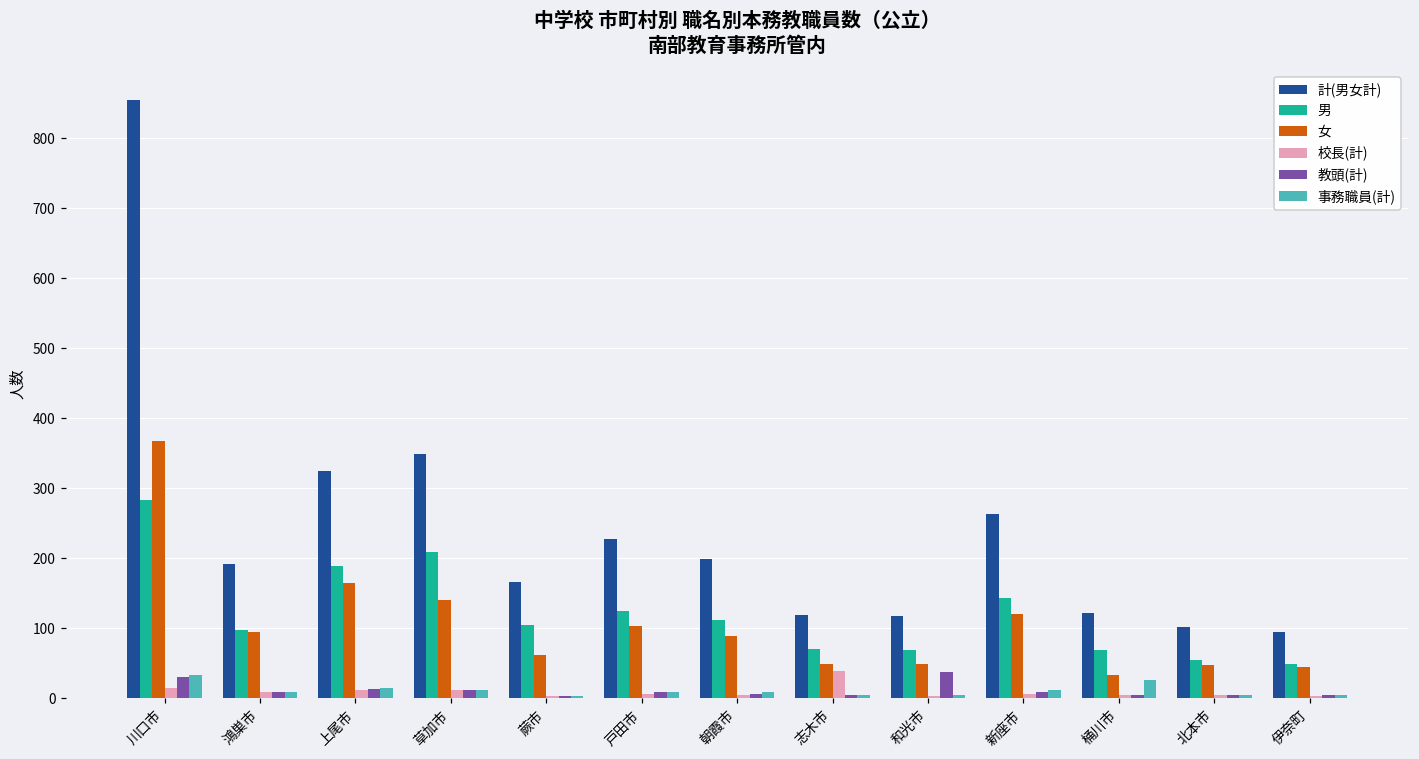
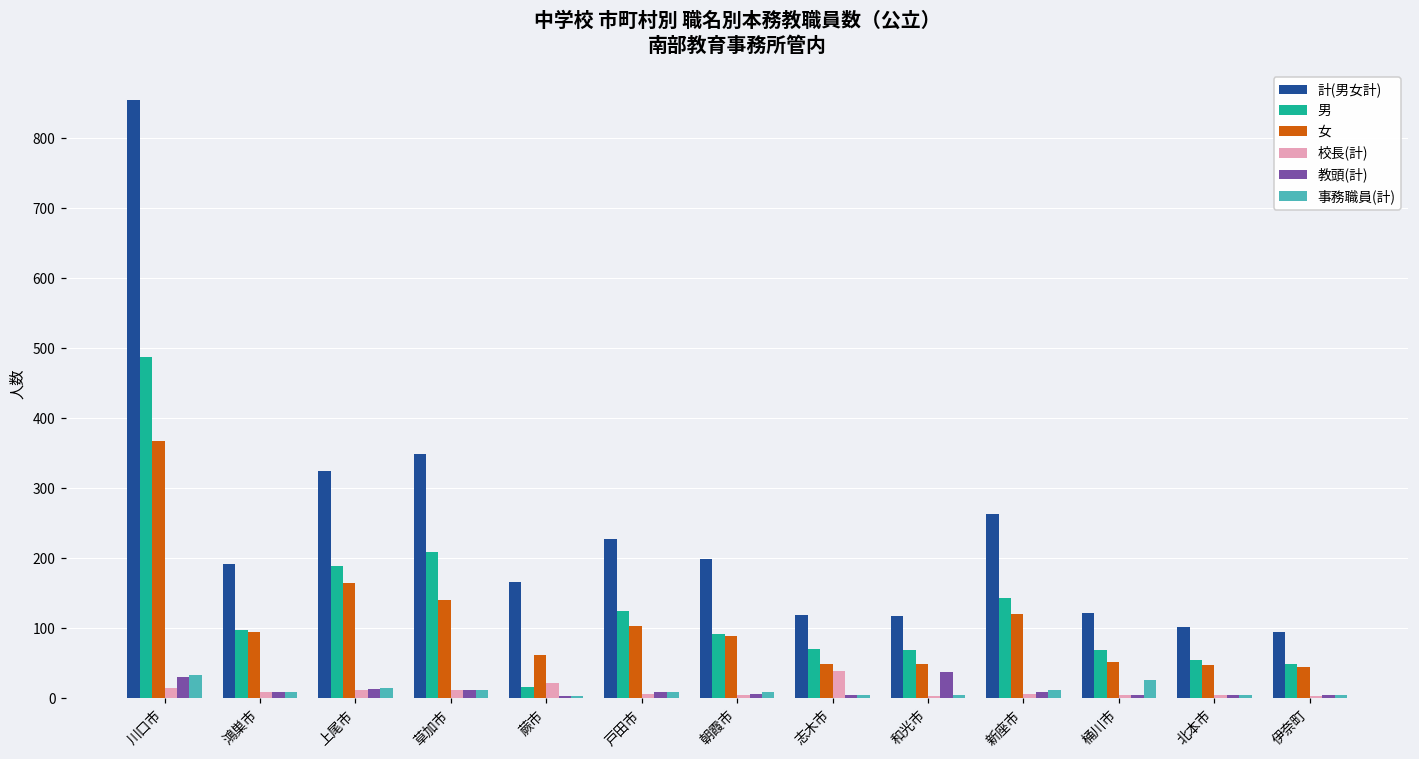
  {
    "計(男女計)": {
      "川口市": 860,
      "鴻巣市": 190,
      "上尾市": 320,
      "草加市": 350,
      "蕨市": 170,
      "戸田市": 230,
      "朝霞市": 200,
      "志木市": 120,
      "和光市": 120,
      "新座市": 260,
      "桶川市": 120,
      "北本市": 100,
      "伊奈町": 90
    },
    "男": {
-     "川口市": 280,
+     "川口市": 490,
      "鴻巣市": 100,
      "上尾市": 190,
      "草加市": 210,
-     "蕨市": 100,
+     "蕨市": 20,
      "戸田市": 130,
-     "朝霞市": 110,
+     "朝霞市": 90,
      "志木市": 70,
      "和光市": 70,
      "新座市": 140,
      "桶川市": 70,
      "北本市": 60,
      "伊奈町": 50
    },
    "女": {
      "川口市": 370,
      "鴻巣市": 100,
      "上尾市": 160,
      "草加市": 140,
      "蕨市": 60,
      "戸田市": 100,
      "朝霞市": 90,
      "志木市": 50,
      "和光市": 50,
      "新座市": 120,
-     "桶川市": 30,
+     "桶川市": 50,
      "北本市": 50,
      "伊奈町": 50
    },
    "校長(計)": {
      "川口市": 10,
      "鴻巣市": 10,
      "上尾市": 10,
      "草加市": 10,
-     "蕨市": 0,
+     "蕨市": 20,
      "戸田市": 10,
      "朝霞市": 10,
      "志木市": 40,
      "新座市": 10,
      "桶川市": 0,
      "北本市": 0
    },
    "教頭(計)": {
      "川口市": 30,
      "鴻巣市": 10,
      "上尾市": 10,
      "草加市": 10,
      "戸田市": 10,
      "朝霞市": 10,
      "志木市": 0,
      "和光市": 40,
      "新座市": 10,
      "桶川市": 0,
      "北本市": 0,
      "伊奈町": 0
    },
    "事務職員(計)": {
      "川口市": 30,
      "鴻巣市": 10,
      "上尾市": 10,
      "草加市": 10,
      "戸田市": 10,
      "朝霞市": 10,
      "志木市": 0,
      "和光市": 0,
      "新座市": 10,
      "桶川市": 30,
      "北本市": 0,
      "伊奈町": 0
    }
  }
